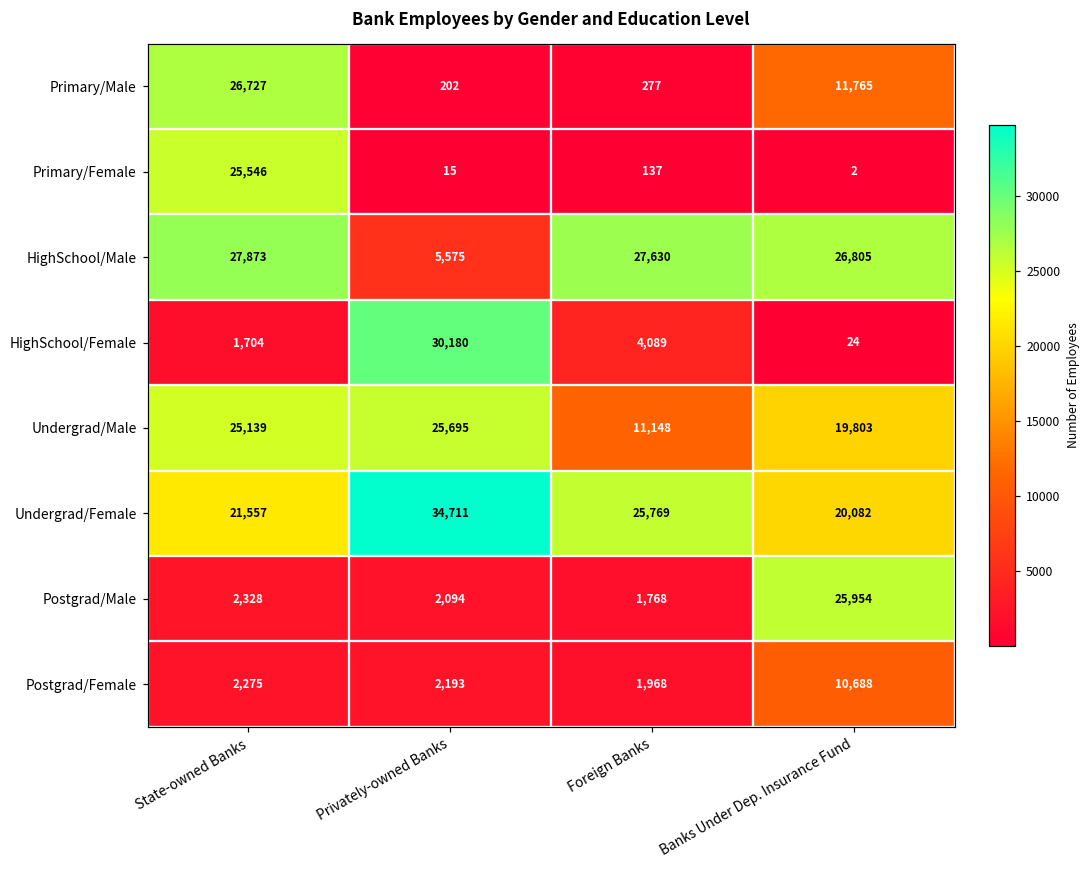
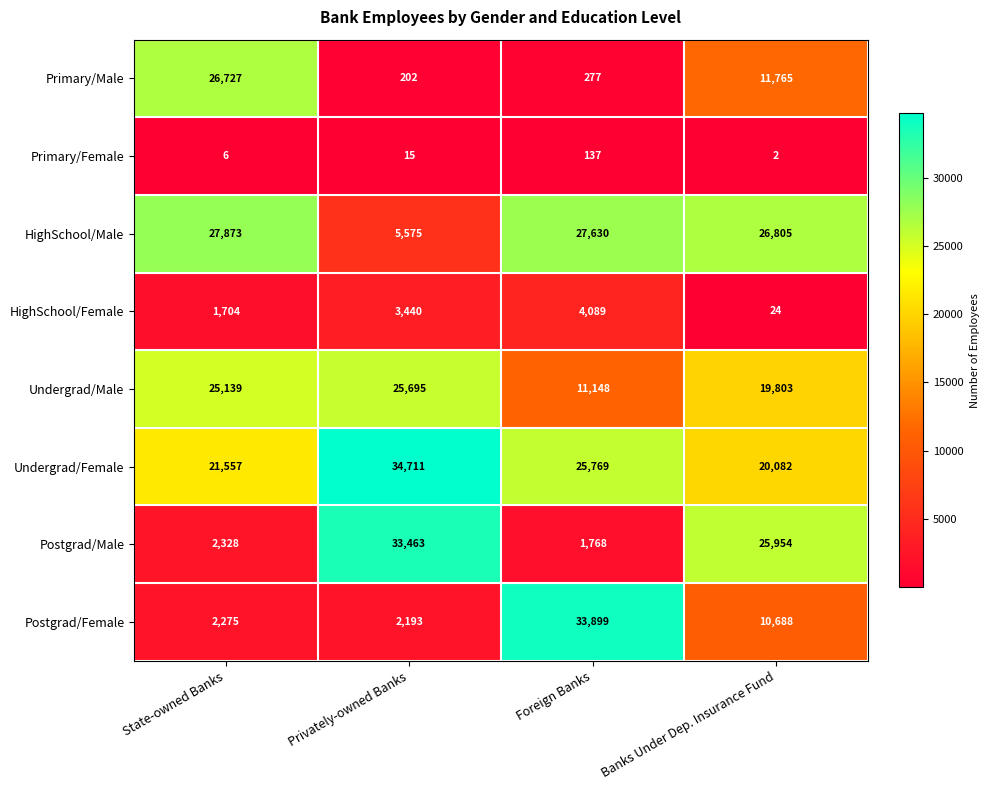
  {
    "Primary/Male": {
      "State-owned Banks": "26,727",
      "Privately-owned Banks": "202",
      "Foreign Banks": "277",
      "Banks Under Dep. Insurance Fund": "11,765"
    },
    "Primary/Female": {
-     "State-owned Banks": "25,546",
+     "State-owned Banks": "6",
      "Privately-owned Banks": "15",
      "Foreign Banks": "137",
      "Banks Under Dep. Insurance Fund": "2"
    },
    "HighSchool/Male": {
      "State-owned Banks": "27,873",
      "Privately-owned Banks": "5,575",
      "Foreign Banks": "27,630",
      "Banks Under Dep. Insurance Fund": "26,805"
    },
    "HighSchool/Female": {
      "State-owned Banks": "1,704",
-     "Privately-owned Banks": "30,180",
+     "Privately-owned Banks": "3,440",
      "Foreign Banks": "4,089",
      "Banks Under Dep. Insurance Fund": "24"
    },
    "Undergrad/Male": {
      "State-owned Banks": "25,139",
      "Privately-owned Banks": "25,695",
      "Foreign Banks": "11,148",
      "Banks Under Dep. Insurance Fund": "19,803"
    },
    "Undergrad/Female": {
      "State-owned Banks": "21,557",
      "Privately-owned Banks": "34,711",
      "Foreign Banks": "25,769",
      "Banks Under Dep. Insurance Fund": "20,082"
    },
    "Postgrad/Male": {
      "State-owned Banks": "2,328",
-     "Privately-owned Banks": "2,094",
+     "Privately-owned Banks": "33,463",
      "Foreign Banks": "1,768",
      "Banks Under Dep. Insurance Fund": "25,954"
    },
    "Postgrad/Female": {
      "State-owned Banks": "2,275",
      "Privately-owned Banks": "2,193",
-     "Foreign Banks": "1,968",
+     "Foreign Banks": "33,899",
      "Banks Under Dep. Insurance Fund": "10,688"
    }
  }
